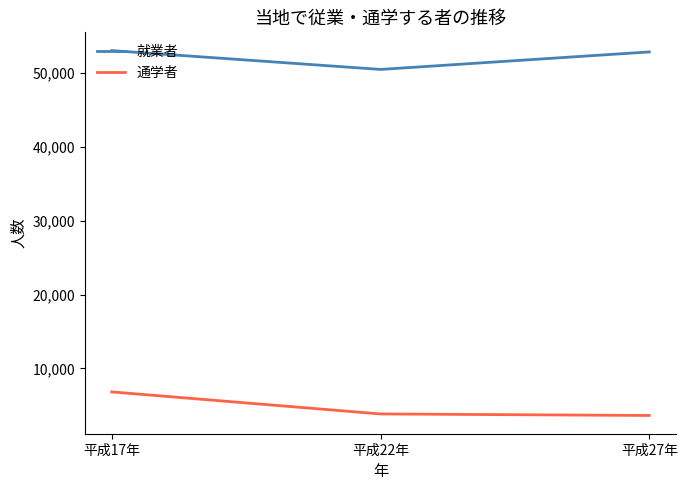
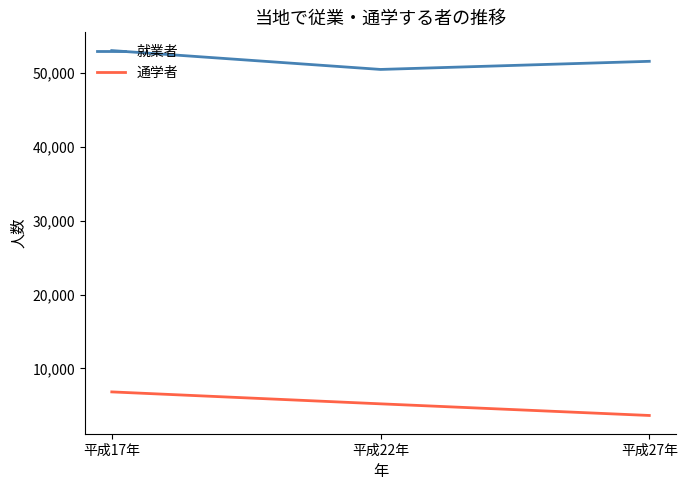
  {
    "就業者": {
      "平成17年": "53,000",
      "平成22年": "50,000",
-     "平成27年": "53,000"
+     "平成27年": "52,000"
    },
    "通学者": {
      "平成17年": "7,000",
-     "平成22年": "4,000",
+     "平成22年": "5,000",
      "平成27年": "4,000"
    }
  }
